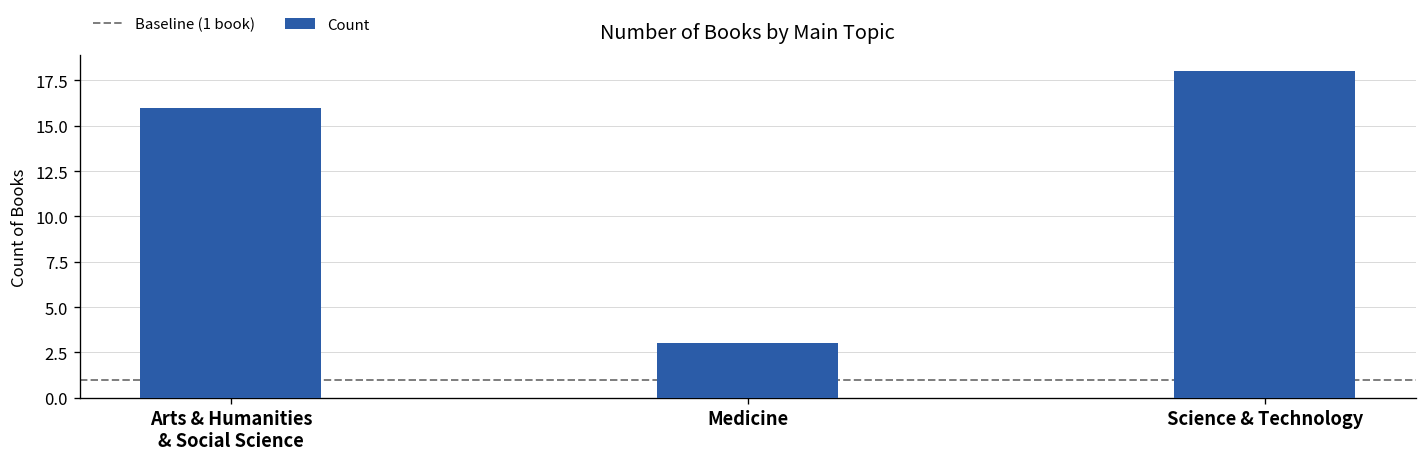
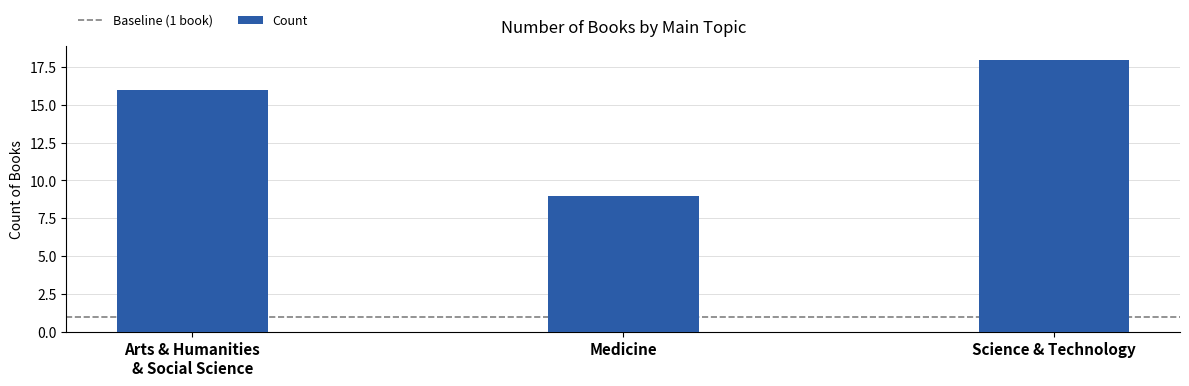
  {
    "Arts & Humanities & Social Science": 16,
-   "Medicine": 3,
+   "Medicine": 9,
    "Science & Technology": 18
  }
